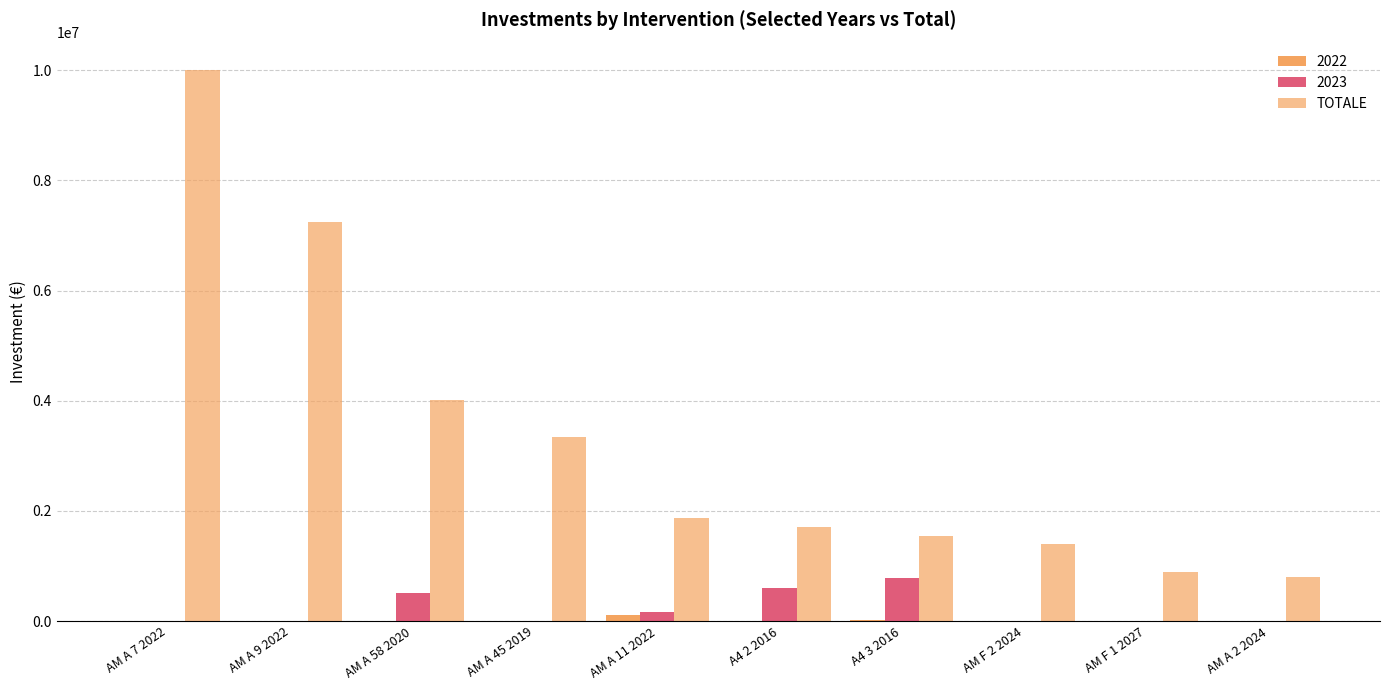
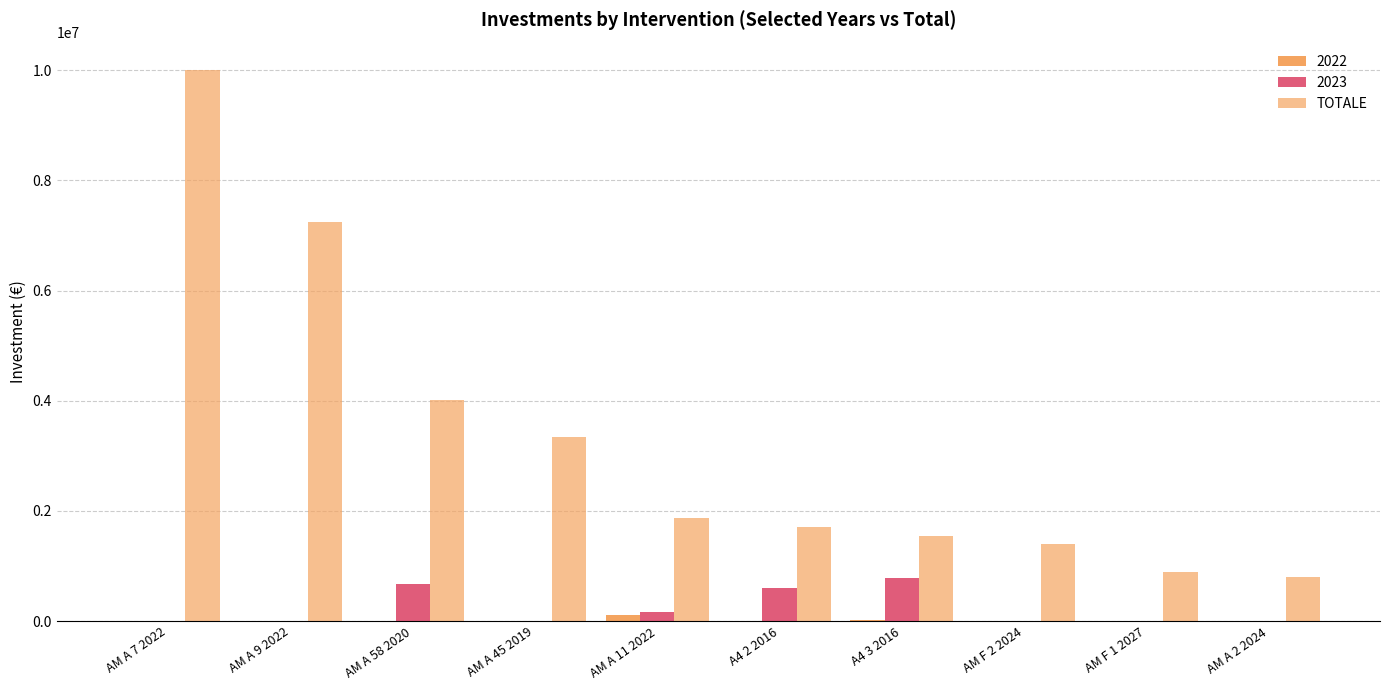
  {
    "2023": {
      "AM A 7 2022": 0,
      "AM A 9 2022": 0,
-     "AM A 58 2020": 500000,
+     "AM A 58 2020": 700000,
      "AM A 45 2019": 0,
      "AM A 11 2022": 200000,
      "A4 2 2016": 600000,
      "A4 3 2016": 800000,
      "AM F 2 2024": 0,
      "AM F 1 2027": 0,
      "AM A 2 2024": 0
    }
  }
